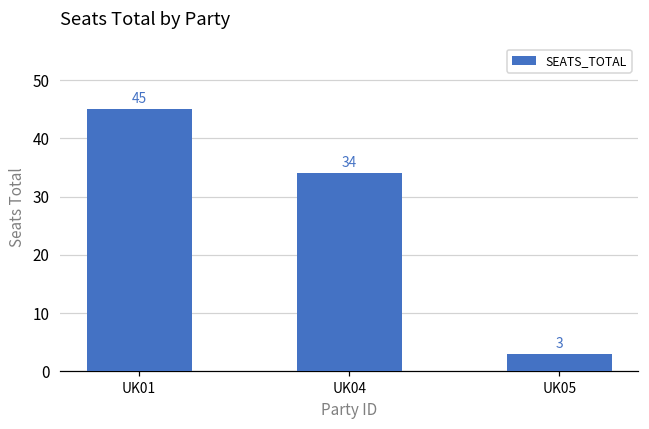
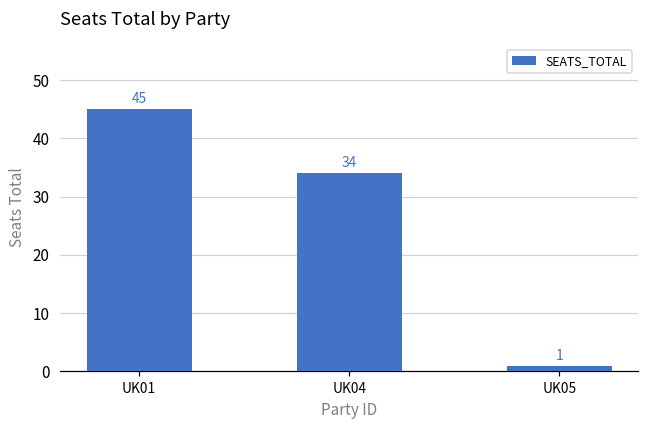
  {
    "UK01": 45,
    "UK04": 34,
-   "UK05": 3
+   "UK05": 1
  }
